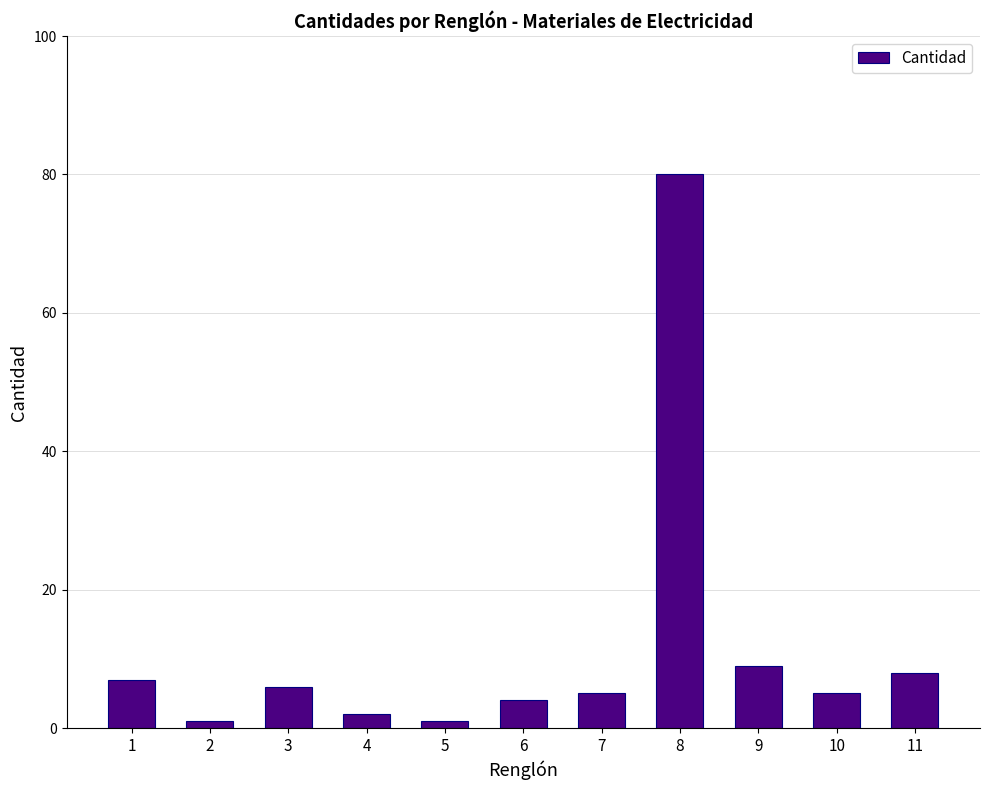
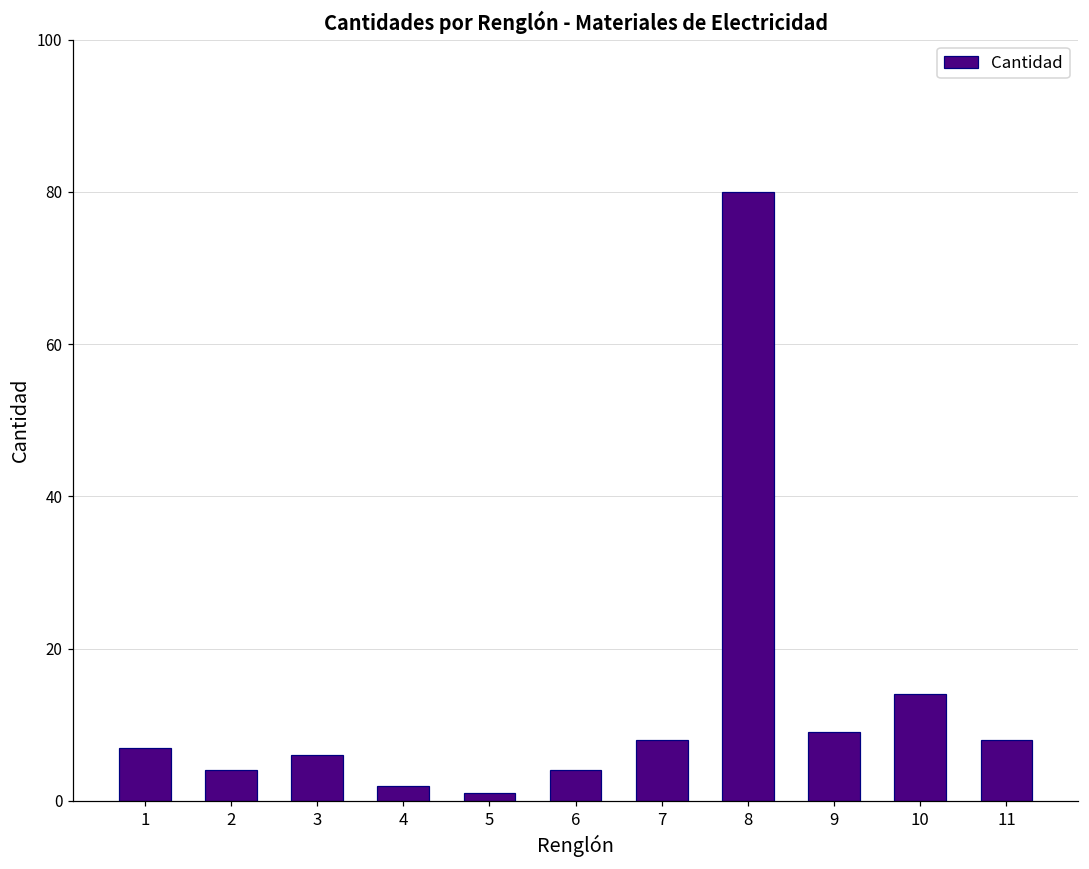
  {
    "1": 7,
-   "2": 1,
+   "2": 4,
    "3": 6,
    "4": 2,
    "5": 1,
    "6": 4,
-   "7": 5,
+   "7": 8,
    "8": 80,
    "9": 9,
-   "10": 5,
+   "10": 14,
    "11": 8
  }
